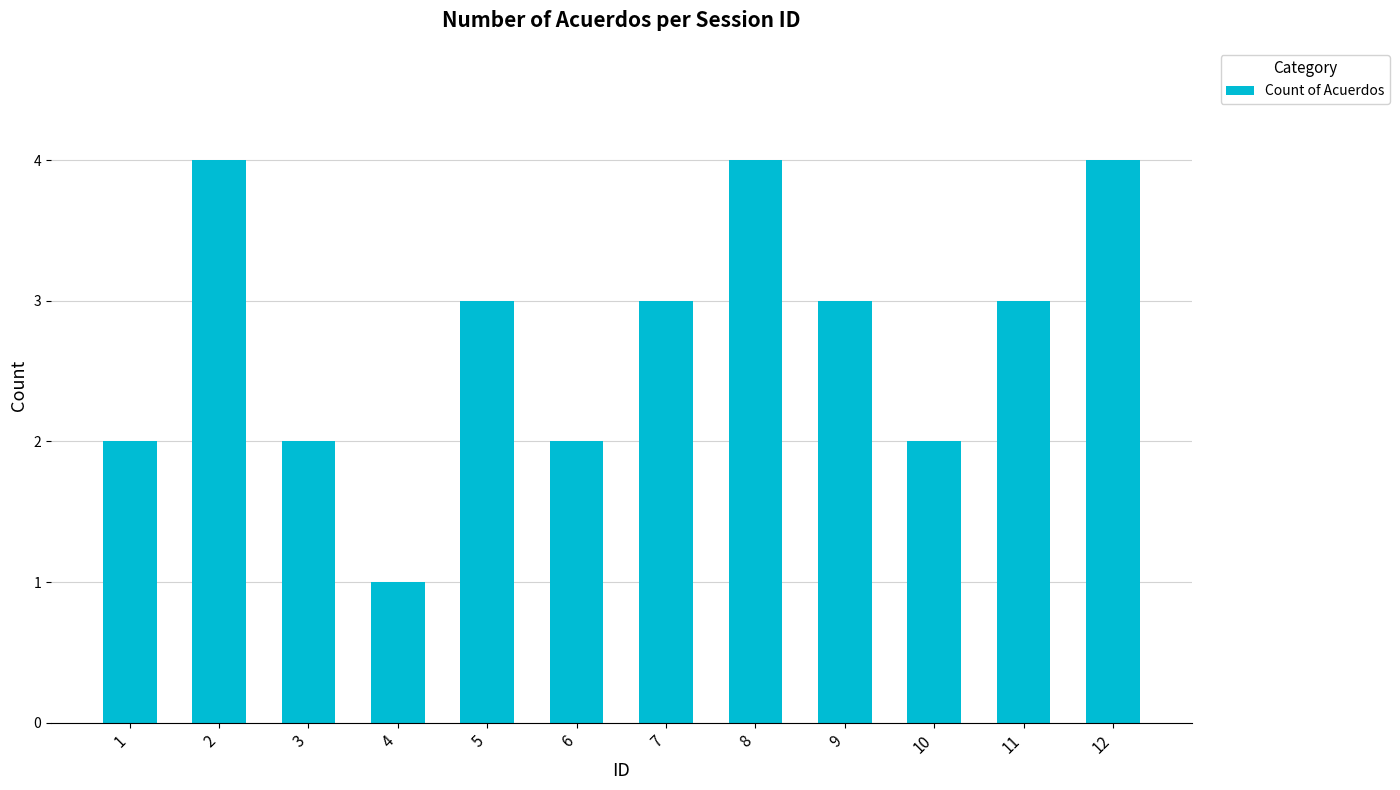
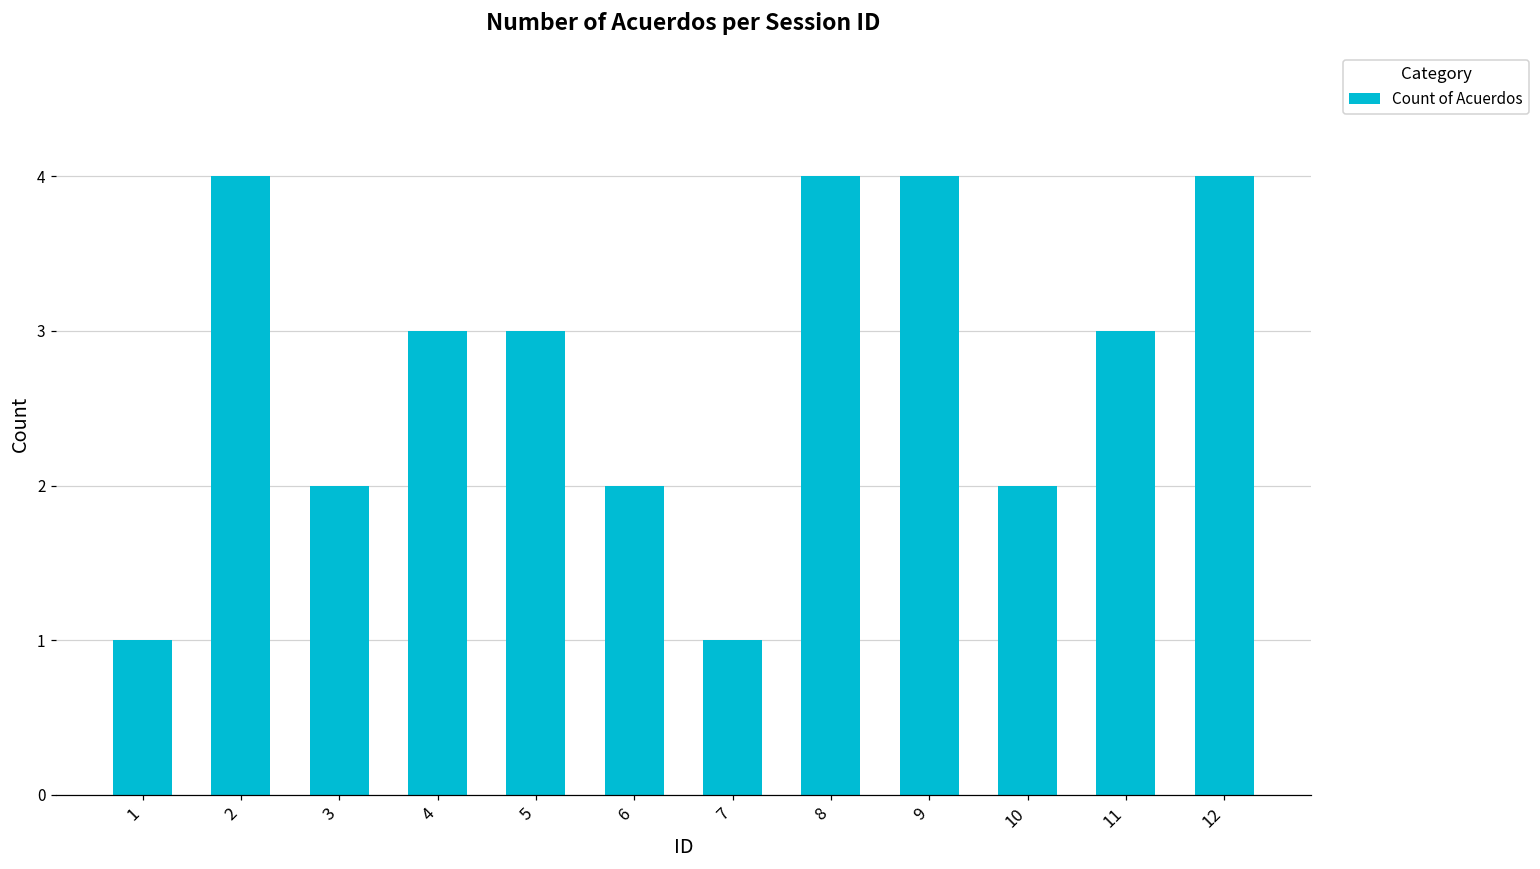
  {
-   "1": 2,
+   "1": 1,
    "2": 4,
    "3": 2,
-   "4": 1,
+   "4": 3,
    "5": 3,
    "6": 2,
-   "7": 3,
+   "7": 1,
    "8": 4,
-   "9": 3,
+   "9": 4,
    "10": 2,
    "11": 3,
    "12": 4
  }
